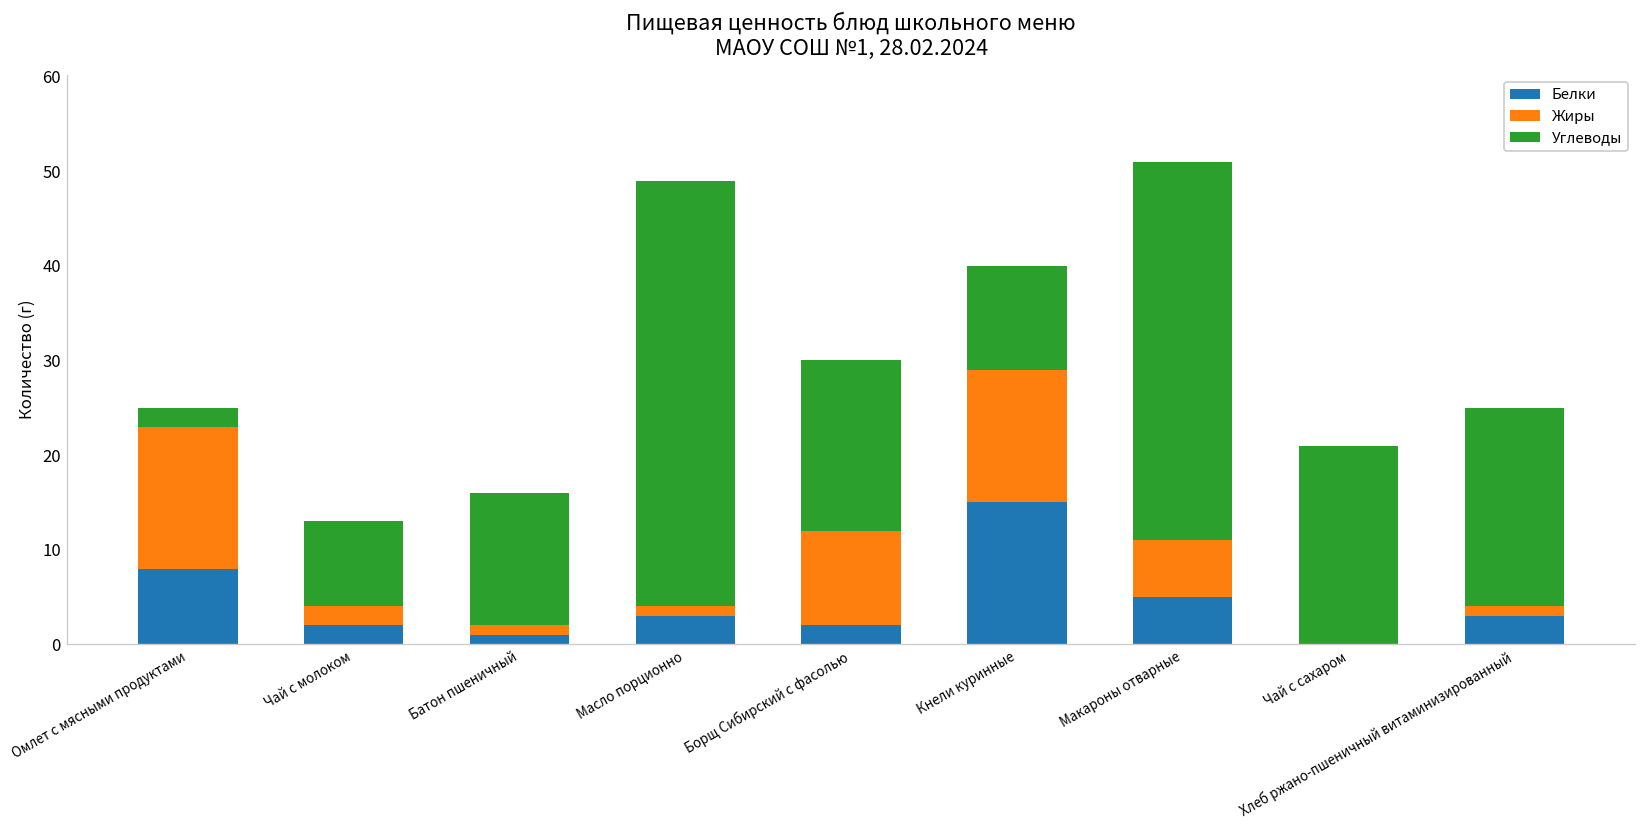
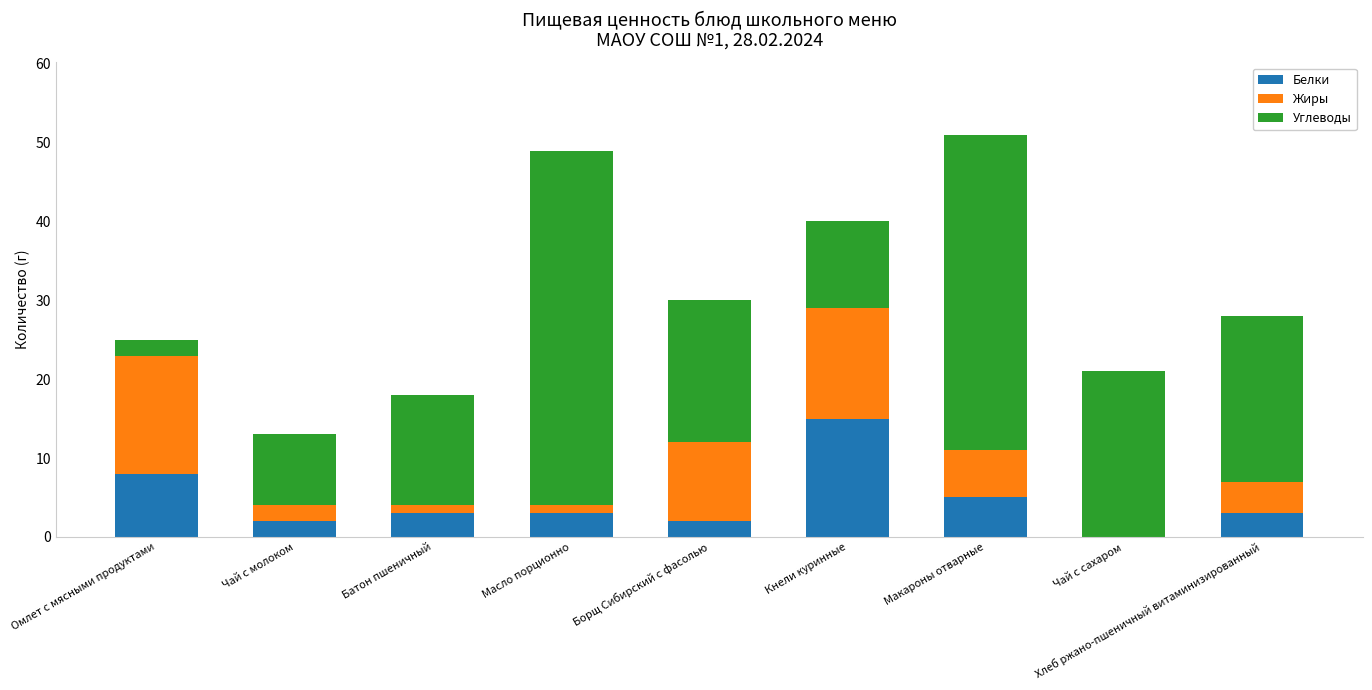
  {
    "Белки": {
      "Омлет с мясными продуктами": 8,
      "Чай с молоком": 2,
-     "Батон пшеничный": 1,
+     "Батон пшеничный": 3,
      "Масло порционно": 3,
      "Борщ Сибирский с фасолью": 2,
      "Кнели куринные": 15,
      "Макароны отварные": 5,
      "Чай с сахаром": 0,
      "Хлеб ржано-пшеничный витаминизированный": 3
    },
    "Жиры": {
      "Омлет с мясными продуктами": 15,
      "Чай с молоком": 2,
      "Батон пшеничный": 1,
      "Масло порционно": 1,
      "Борщ Сибирский с фасолью": 10,
      "Кнели куринные": 14,
      "Макароны отварные": 6,
      "Чай с сахаром": 0,
-     "Хлеб ржано-пшеничный витаминизированный": 1
+     "Хлеб ржано-пшеничный витаминизированный": 4
    },
    "Углеводы": {
      "Омлет с мясными продуктами": 2,
      "Чай с молоком": 9,
      "Батон пшеничный": 14,
      "Масло порционно": 45,
      "Борщ Сибирский с фасолью": 18,
      "Кнели куринные": 11,
      "Макароны отварные": 40,
      "Чай с сахаром": 21,
      "Хлеб ржано-пшеничный витаминизированный": 21
    }
  }
